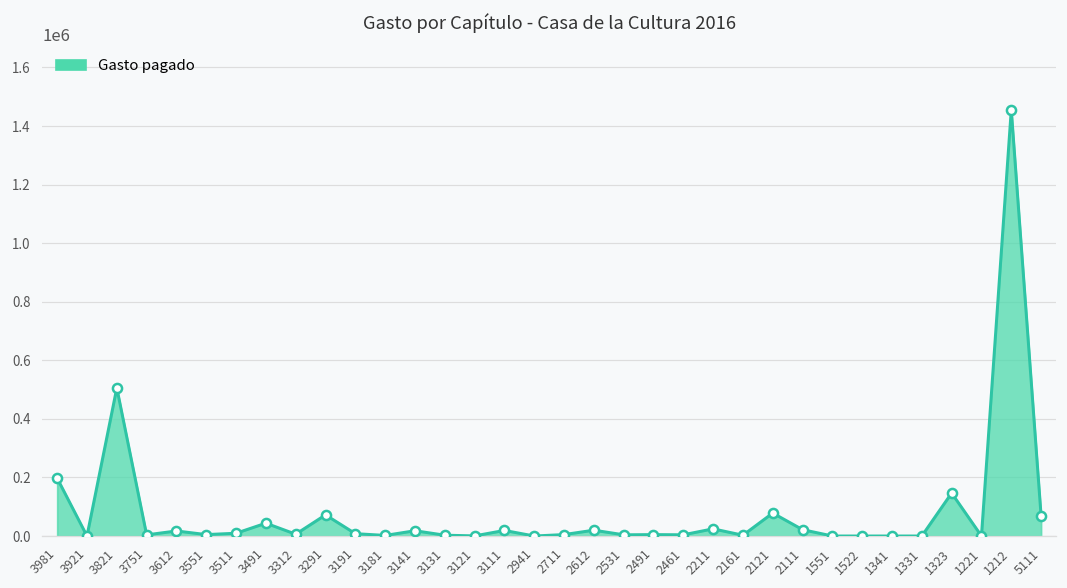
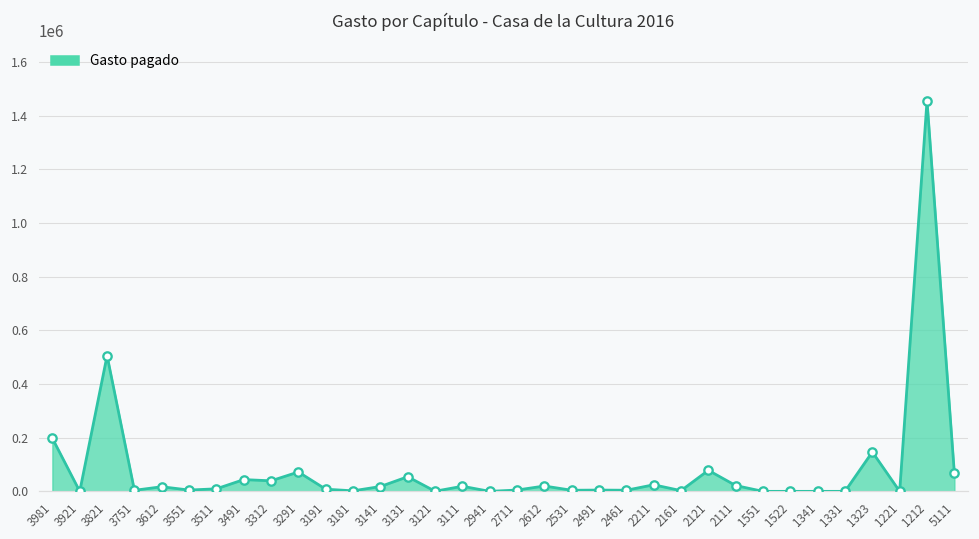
  {
    "3981": 200000,
    "3921": 0,
    "3821": 510000,
    "3751": 0,
    "3612": 20000,
    "3551": 0,
    "3511": 10000,
    "3491": 40000,
-   "3312": 10000,
+   "3312": 40000,
    "3291": 70000,
    "3191": 10000,
    "3181": 0,
    "3141": 20000,
-   "3131": 0,
+   "3131": 50000,
    "3121": 0,
    "3111": 20000,
    "2941": 0,
    "2711": 0,
    "2612": 20000,
    "2531": 0,
    "2491": 0,
    "2461": 0,
    "2211": 20000,
    "2161": 0,
    "2121": 80000,
    "2111": 20000,
    "1551": 0,
    "1522": 0,
    "1341": 0,
    "1331": 0,
    "1323": 150000,
    "1221": 0,
    "1212": 1460000,
    "5111": 70000
  }
